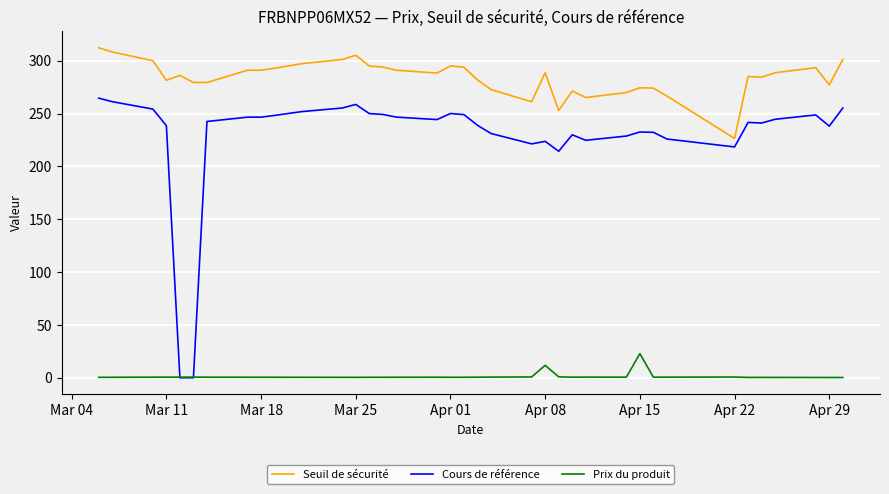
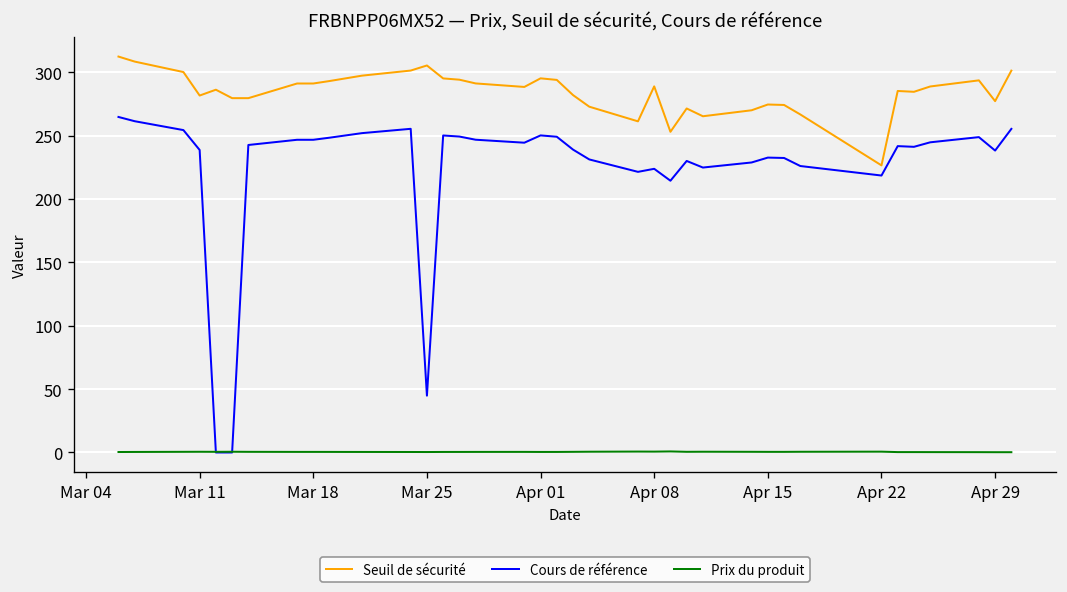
  {
    "Seuil de sécurité": {
      "Mar 11": 282,
      "Mar 18": 291,
      "Mar 25": 305,
      "Apr 01": 295,
      "Apr 08": 289,
      "Apr 15": 275,
      "Apr 22": 227,
      "Apr 29": 277
    },
    "Cours de référence": {
      "Mar 11": 239,
      "Mar 18": 247,
-     "Mar 25": 259,
+     "Mar 25": 45,
      "Apr 01": 250,
      "Apr 08": 224,
      "Apr 15": 233,
      "Apr 22": 219,
      "Apr 29": 238
    },
    "Prix du produit": {
      "Mar 11": 1,
      "Mar 18": 0,
      "Mar 25": 0,
      "Apr 01": 0,
-     "Apr 08": 12,
-     "Apr 15": 23,
+     "Apr 08": 1,
+     "Apr 15": 0,
      "Apr 22": 1,
      "Apr 29": 0
    }
  }
